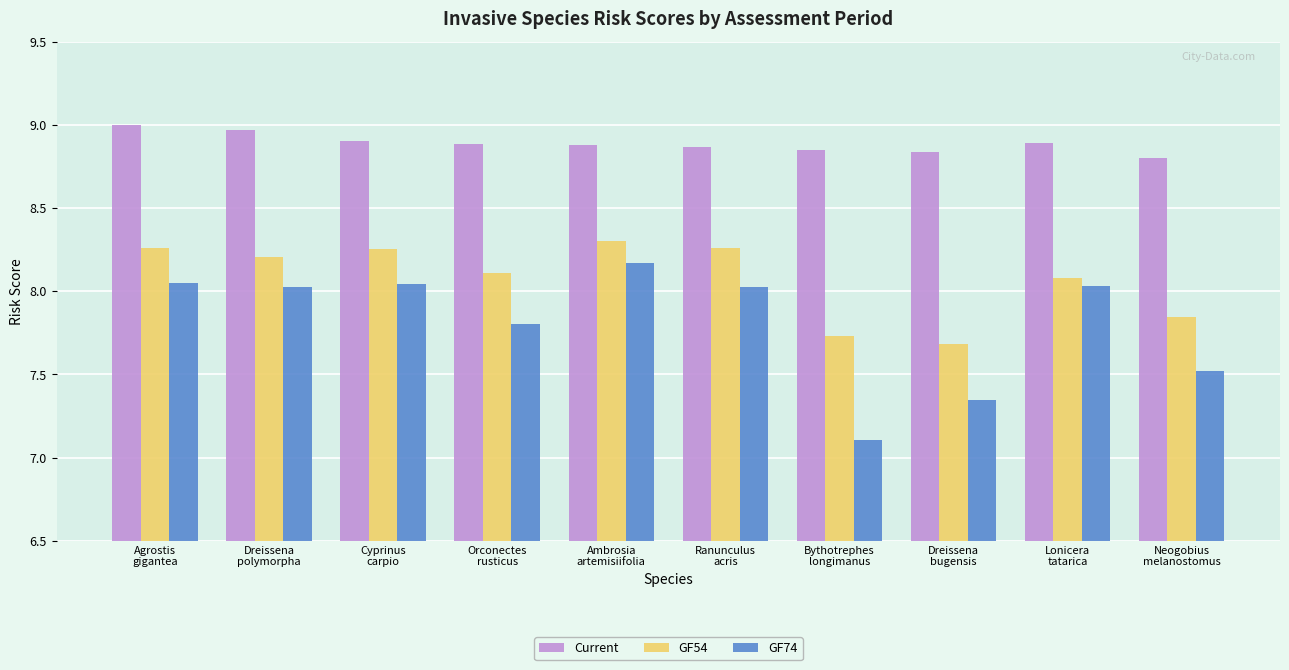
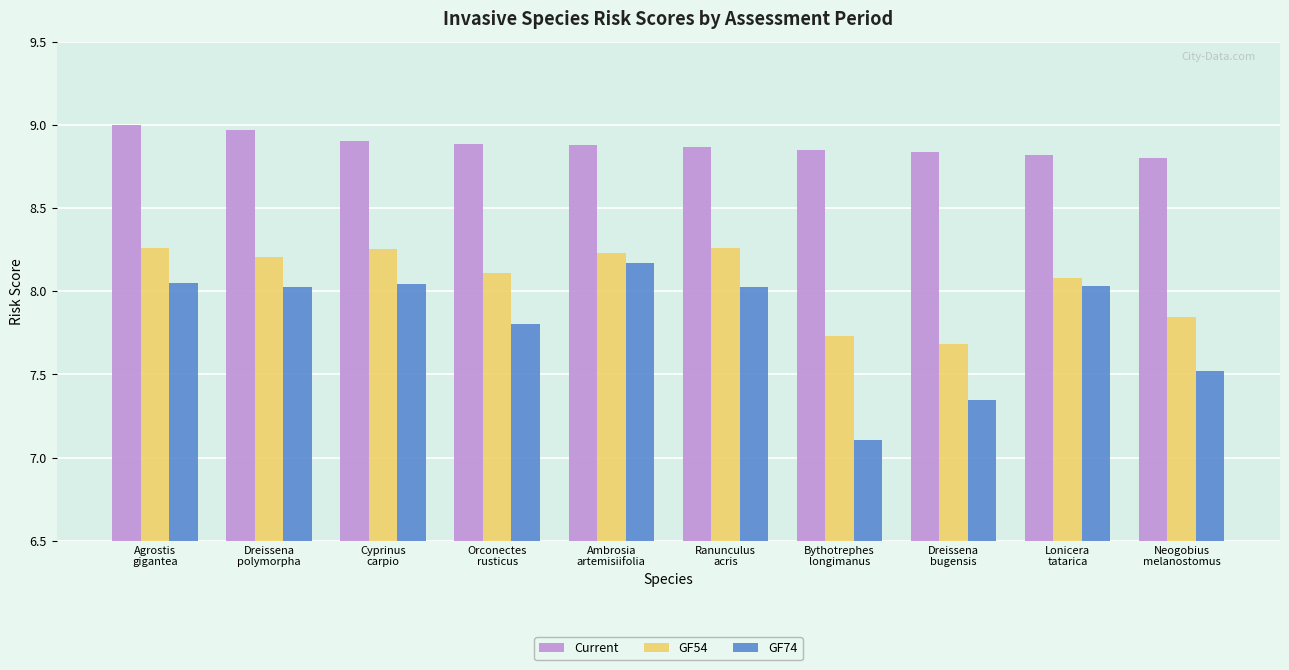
  {
    "Current": {
      "Agrostis gigantea": 9.00,
      "Dreissena polymorpha": 8.97,
      "Cyprinus carpio": 8.90,
      "Orconectes rusticus": 8.89,
      "Ambrosia artemisiifolia": 8.88,
      "Ranunculus acris": 8.87,
      "Bythotrephes longimanus": 8.85,
      "Dreissena bugensis": 8.84,
-     "Lonicera tatarica": 8.89,
+     "Lonicera tatarica": 8.82,
      "Neogobius melanostomus": 8.80
    },
    "GF54": {
      "Agrostis gigantea": 8.26,
      "Dreissena polymorpha": 8.21,
      "Cyprinus carpio": 8.25,
      "Orconectes rusticus": 8.11,
-     "Ambrosia artemisiifolia": 8.30,
+     "Ambrosia artemisiifolia": 8.23,
      "Ranunculus acris": 8.26,
      "Bythotrephes longimanus": 7.73,
      "Dreissena bugensis": 7.68,
      "Lonicera tatarica": 8.08,
      "Neogobius melanostomus": 7.85
    },
    "GF74": {
      "Agrostis gigantea": 8.05,
      "Dreissena polymorpha": 8.03,
      "Cyprinus carpio": 8.04,
      "Orconectes rusticus": 7.80,
      "Ambrosia artemisiifolia": 8.17,
      "Ranunculus acris": 8.02,
      "Bythotrephes longimanus": 7.11,
      "Dreissena bugensis": 7.34,
      "Lonicera tatarica": 8.03,
      "Neogobius melanostomus": 7.52
    }
  }
